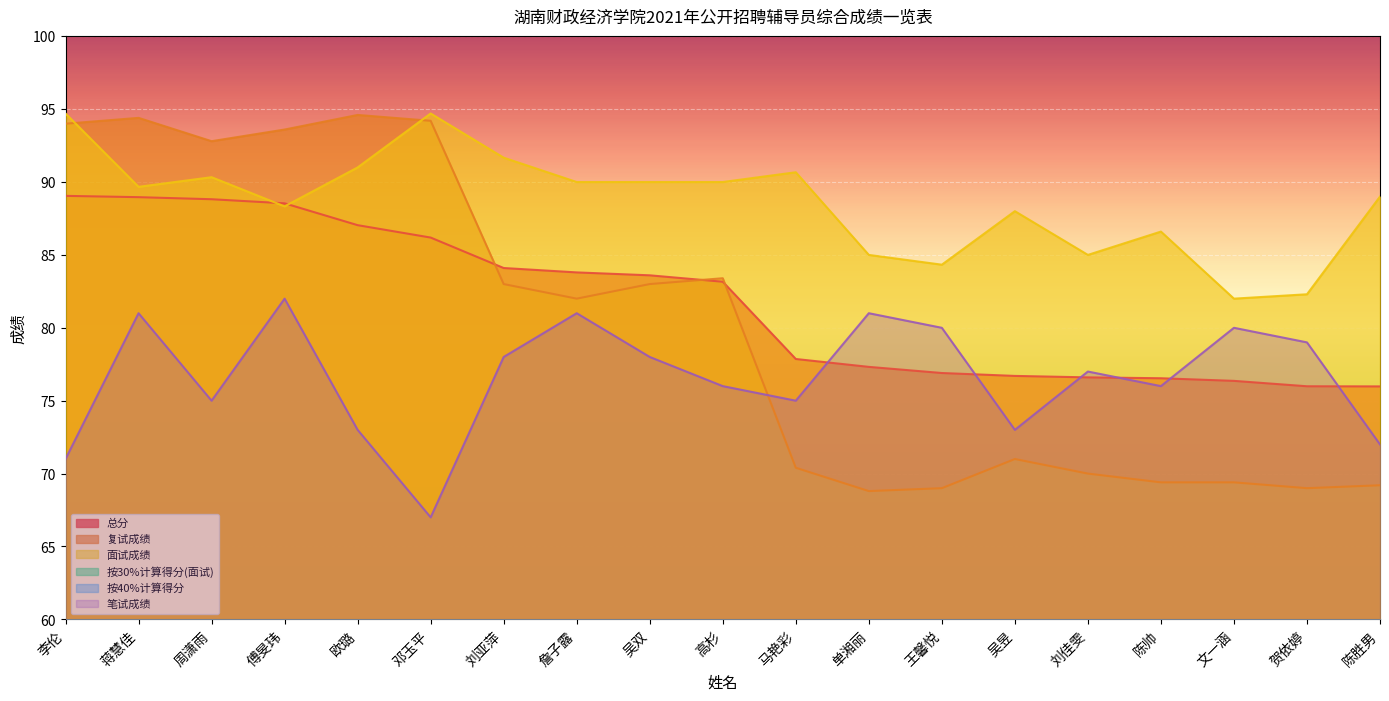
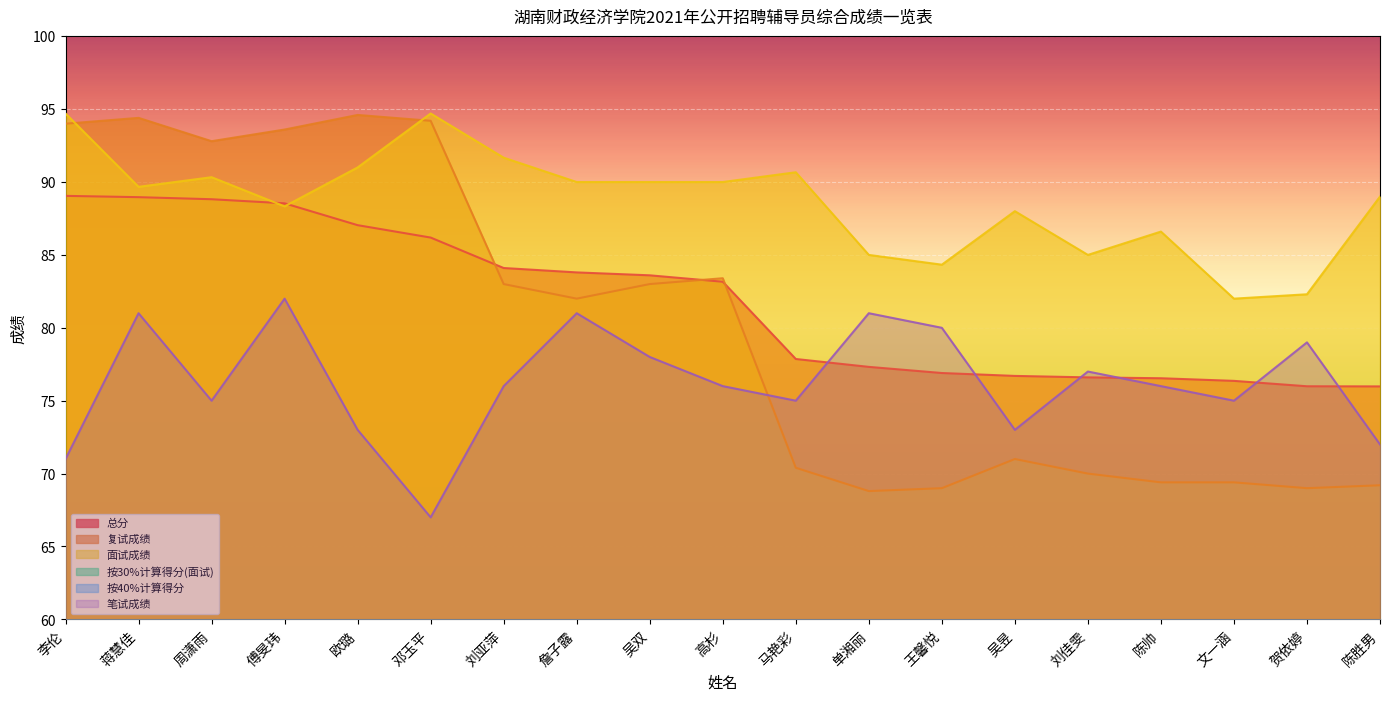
  {
    "笔试成绩": {
      "李伦": 71,
      "蒋慧佳": 81,
      "周潇雨": 75,
      "傅旻玮": 82,
      "欧璐": 73,
      "邓玉平": 67,
-     "刘亚萍": 78,
+     "刘亚萍": 76,
      "詹子露": 81,
      "吴双": 78,
      "高杉": 76,
      "马艳彩": 75,
      "单湘丽": 81,
      "王馨悦": 80,
      "吴昱": 73,
      "刘佳雯": 77,
      "陈帅": 76,
-     "文一涵": 80,
+     "文一涵": 75,
      "贺依婷": 79,
      "陈胜男": 72
    }
  }
